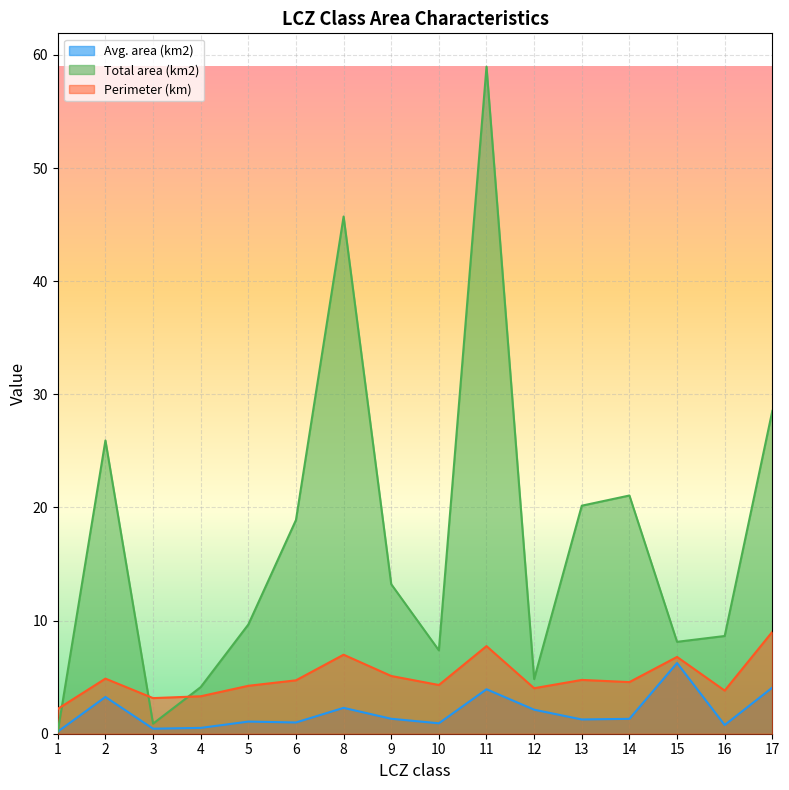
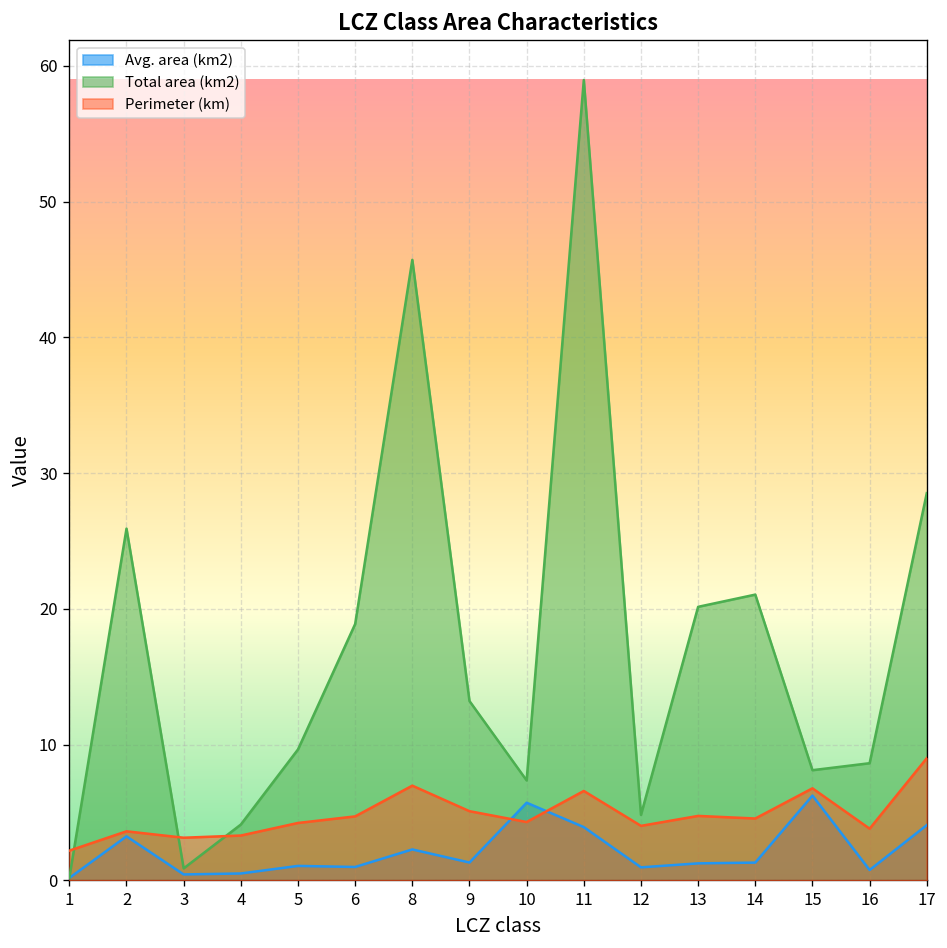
  {
    "Avg. area (km2)": {
      "2": 3.3,
      "3": 0.4,
      "4": 0.5,
      "5": 1.1,
      "6": 1.0,
      "8": 2.3,
      "9": 1.3,
-     "10": 0.9,
+     "10": 5.7,
      "11": 3.9,
-     "12": 2.1,
+     "12": 1.0,
      "13": 1.3,
      "14": 1.3,
      "15": 6.3,
      "16": 0.8,
      "17": 4.1
    },
    "Total area (km2)": {
      "2": 25.9,
      "3": 0.9,
      "4": 4.1,
      "5": 9.7,
      "6": 18.9,
      "8": 45.7,
      "9": 13.2,
      "10": 7.4,
      "11": 59.0,
      "12": 4.8,
      "13": 20.2,
      "14": 21.1,
      "15": 8.1,
      "16": 8.6,
      "17": 28.5
    },
    "Perimeter (km)": {
      "1": 2.2,
-     "2": 4.9,
+     "2": 3.6,
      "3": 3.1,
      "4": 3.3,
      "5": 4.2,
      "6": 4.7,
      "8": 7.0,
      "9": 5.1,
      "10": 4.3,
-     "11": 7.7,
+     "11": 6.6,
      "12": 4.0,
      "13": 4.8,
      "14": 4.6,
      "15": 6.8,
      "16": 3.8,
      "17": 9.0
    }
  }
